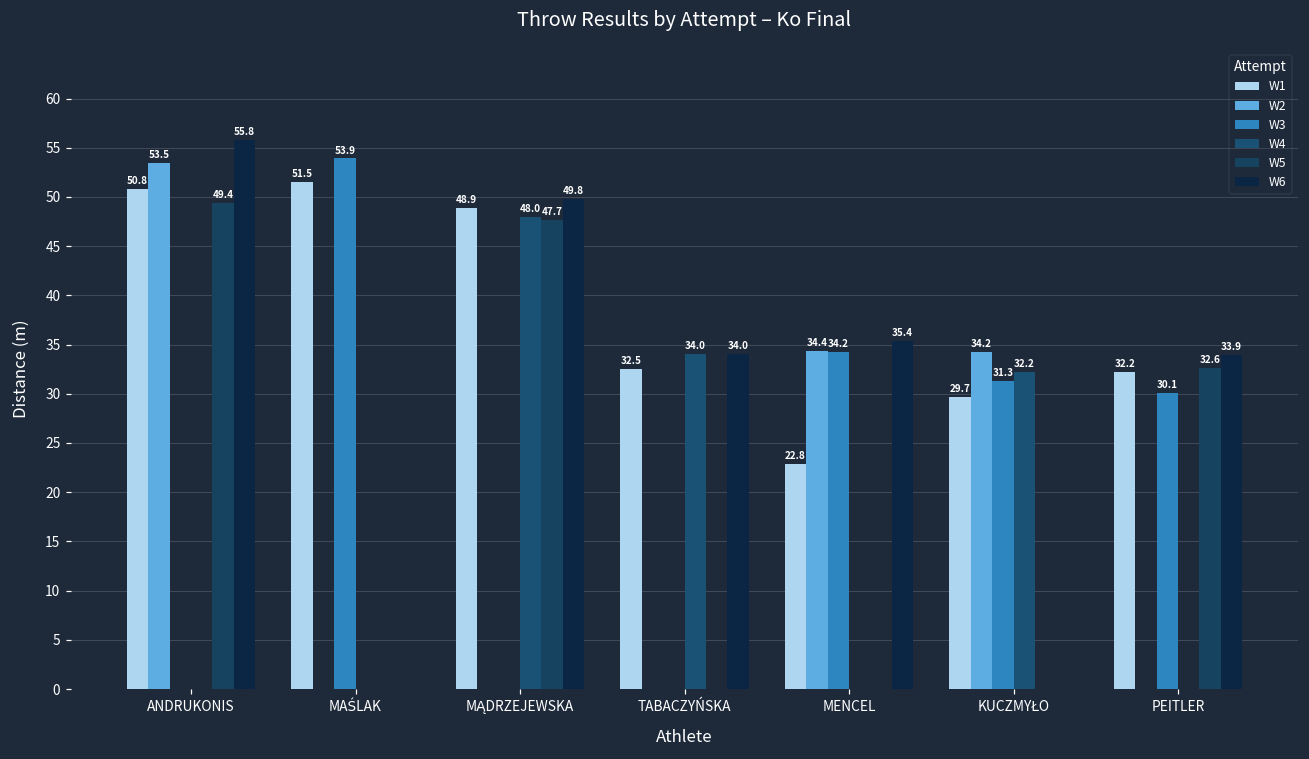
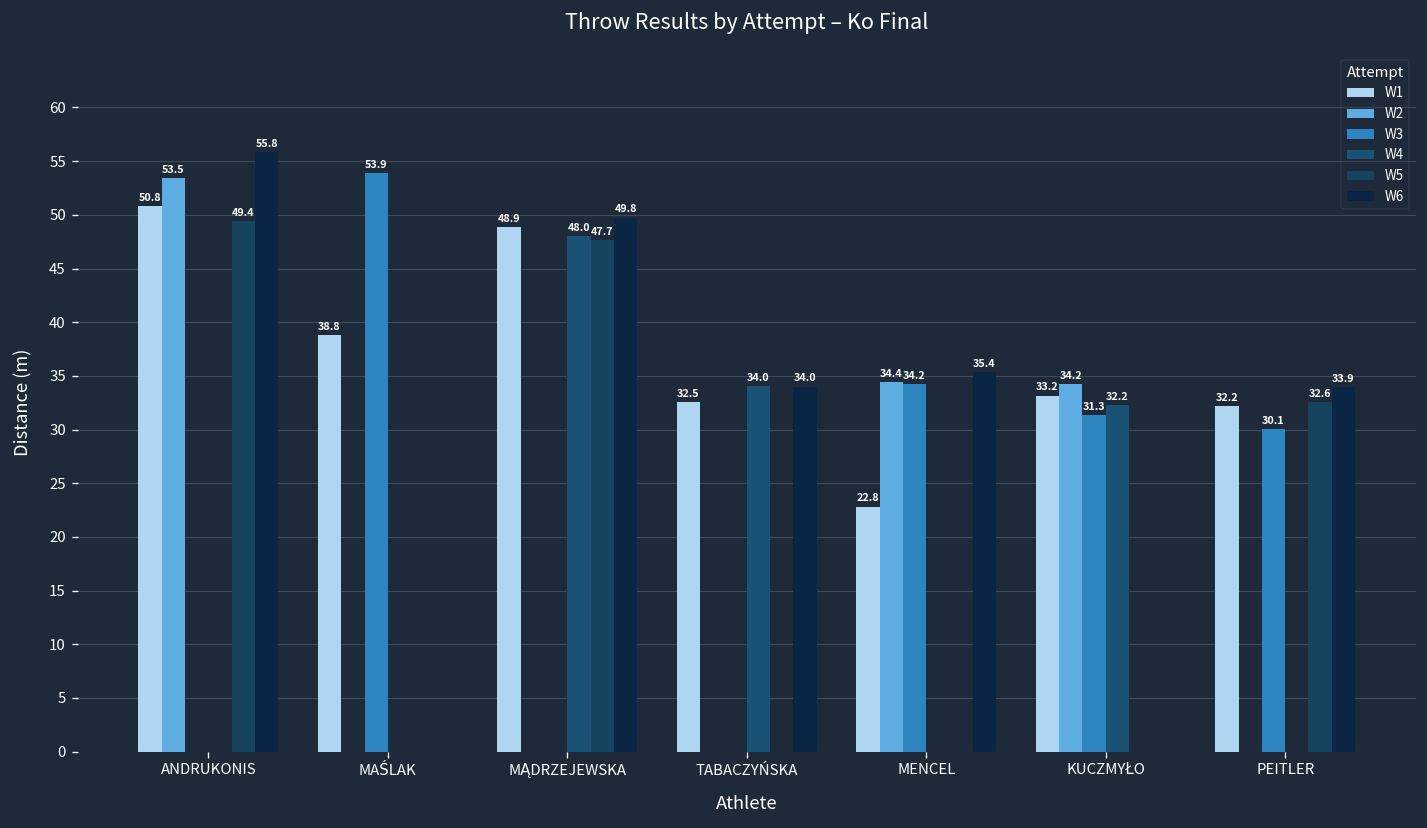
  {
    "W1": {
      "ANDRUKONIS": 50.8,
-     "MAŚLAK": 51.5,
+     "MAŚLAK": 38.8,
      "MĄDRZEJEWSKA": 48.9,
      "TABACZYŃSKA": 32.5,
      "MENCEL": 22.8,
-     "KUCZMYŁO": 29.7,
+     "KUCZMYŁO": 33.2,
      "PEITLER": 32.2
    }
  }
